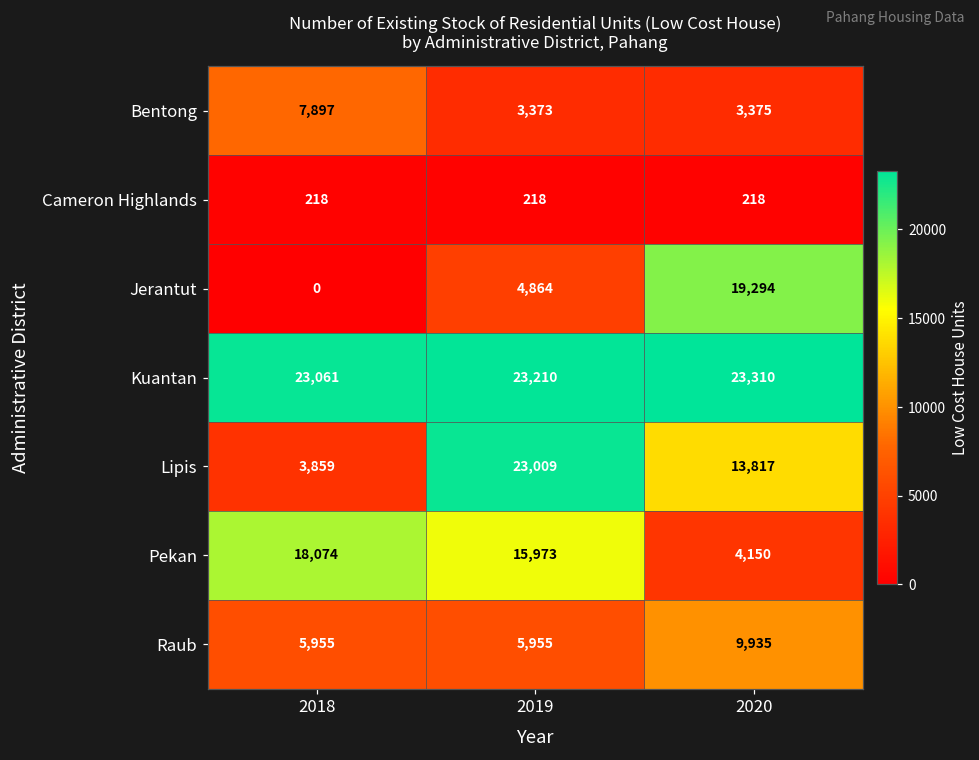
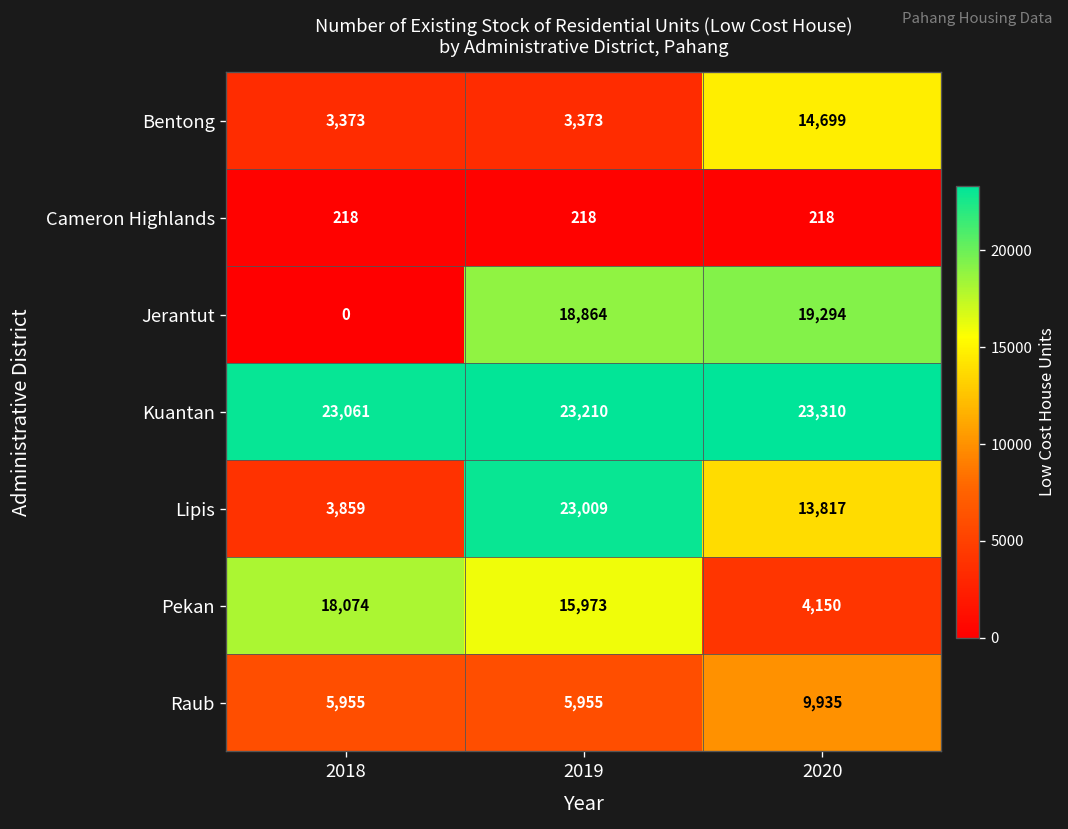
  {
    "Bentong": {
-     "2018": "7,897",
+     "2018": "3,373",
      "2019": "3,373",
-     "2020": "3,375"
+     "2020": "14,699"
    },
    "Cameron Highlands": {
      "2018": "218",
      "2019": "218",
      "2020": "218"
    },
    "Jerantut": {
      "2018": "0",
-     "2019": "4,864",
+     "2019": "18,864",
      "2020": "19,294"
    },
    "Kuantan": {
      "2018": "23,061",
      "2019": "23,210",
      "2020": "23,310"
    },
    "Lipis": {
      "2018": "3,859",
      "2019": "23,009",
      "2020": "13,817"
    },
    "Pekan": {
      "2018": "18,074",
      "2019": "15,973",
      "2020": "4,150"
    },
    "Raub": {
      "2018": "5,955",
      "2019": "5,955",
      "2020": "9,935"
    }
  }
